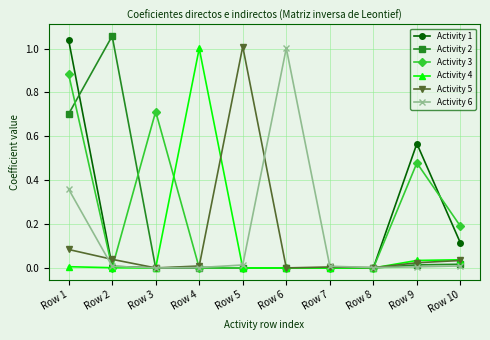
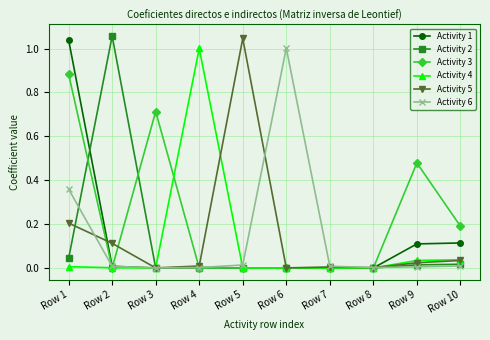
  {
    "Activity 1": {
      "Row 1": 1.04,
-     "Row 9": 0.57,
+     "Row 9": 0.11,
      "Row 10": 0.11
    },
    "Activity 2": {
-     "Row 1": 0.70,
+     "Row 1": 0.04,
      "Row 2": 1.06
    },
    "Activity 3": {
      "Row 1": 0.88,
      "Row 3": 0.71,
      "Row 9": 0.48,
      "Row 10": 0.19
    },
    "Activity 4": {
      "Row 1": 0.01,
      "Row 4": 1.00
    },
    "Activity 5": {
-     "Row 1": 0.08,
-     "Row 2": 0.04,
-     "Row 5": 1.01
+     "Row 1": 0.20,
+     "Row 2": 0.11,
+     "Row 5": 1.05
    },
    "Activity 6": {
      "Row 1": 0.36,
      "Row 5": 0.01,
      "Row 6": 1.00
    }
  }
